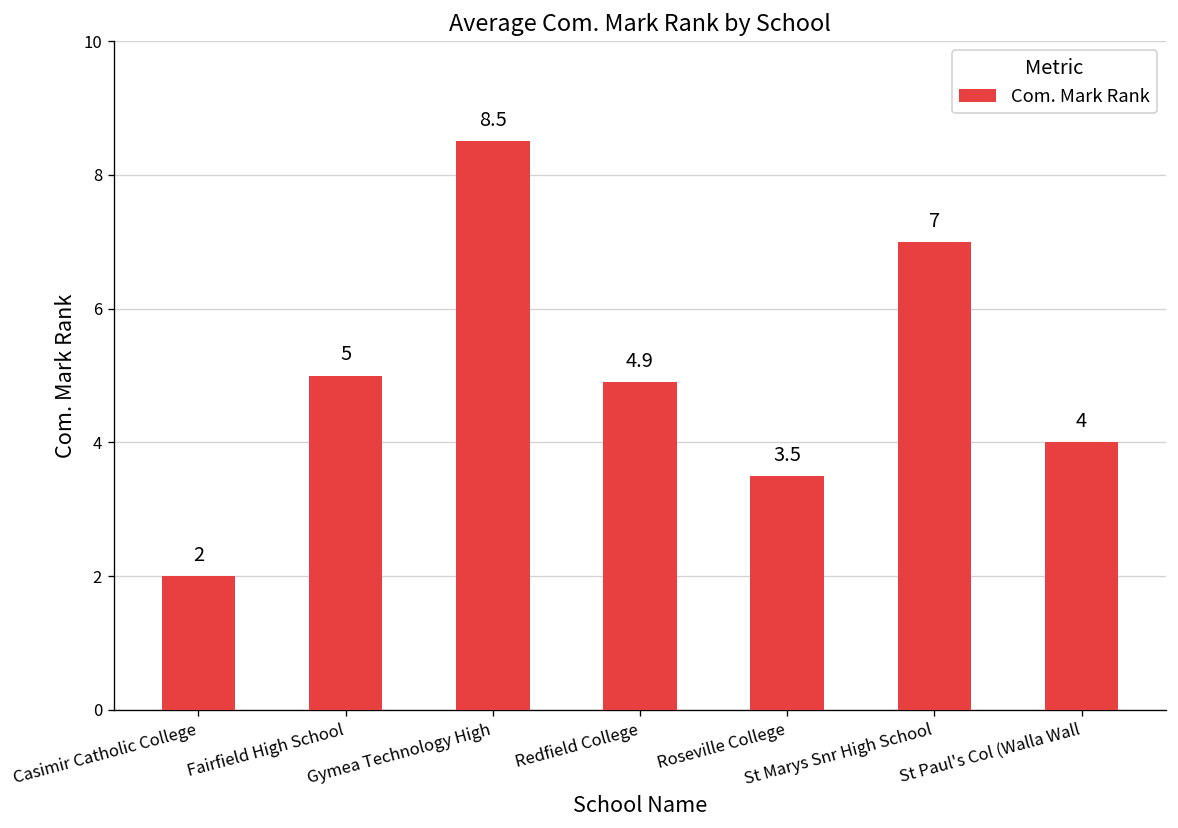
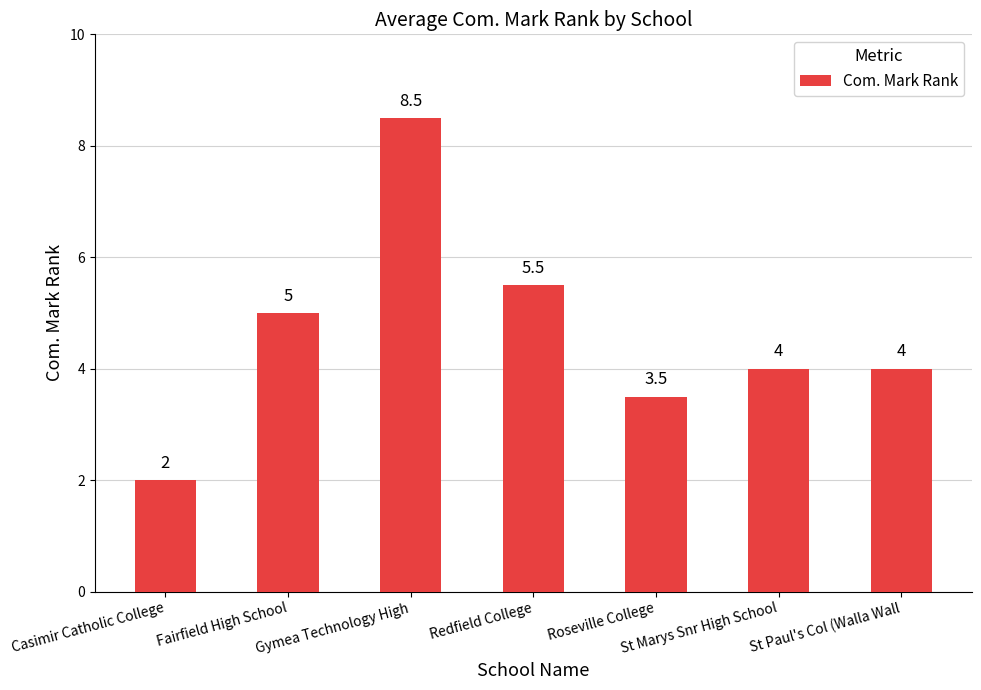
  {
    "Casimir Catholic College": 2,
    "Fairfield High School": 5,
    "Gymea Technology High": 8.5,
-   "Redfield College": 4.9,
+   "Redfield College": 5.5,
    "Roseville College": 3.5,
-   "St Marys Snr High School": 7,
+   "St Marys Snr High School": 4,
    "St Paul's Col (Walla Wall": 4
  }
